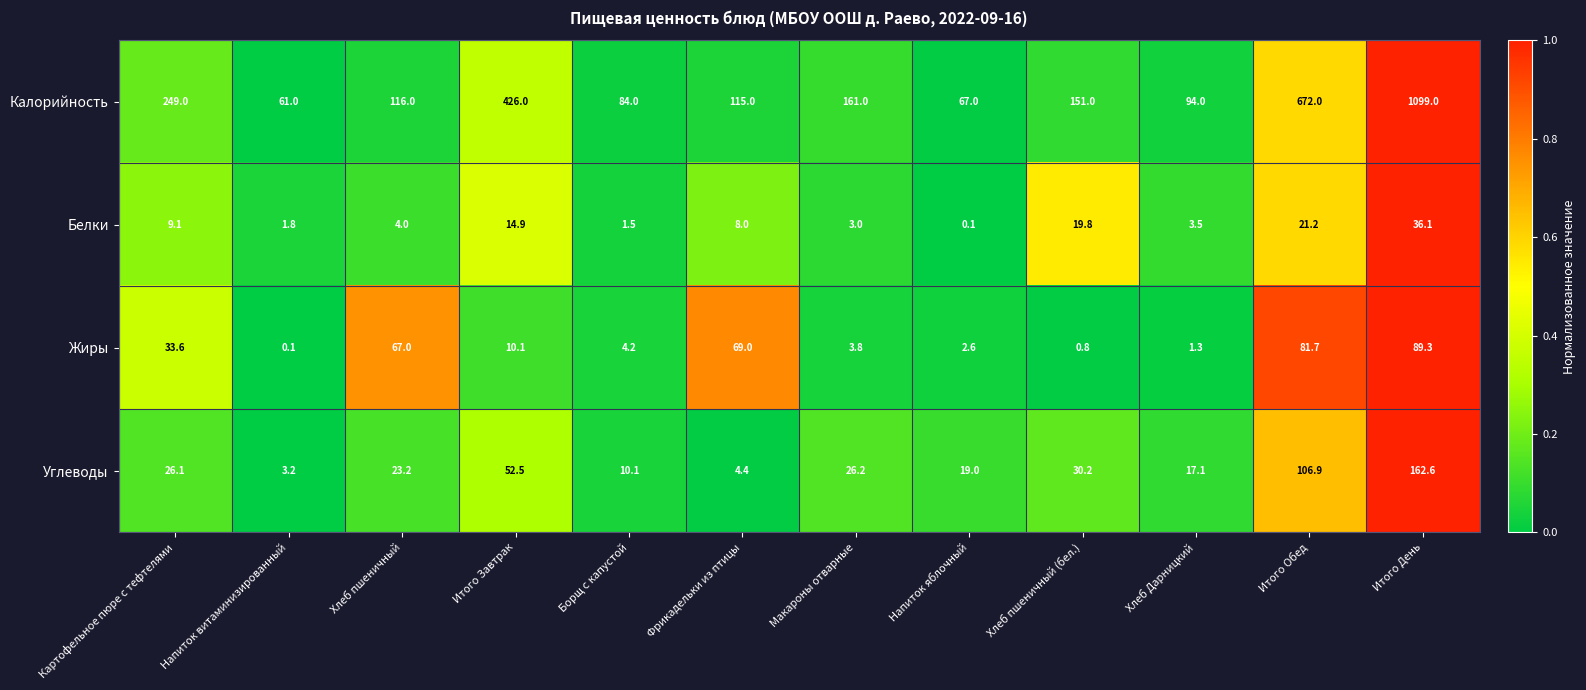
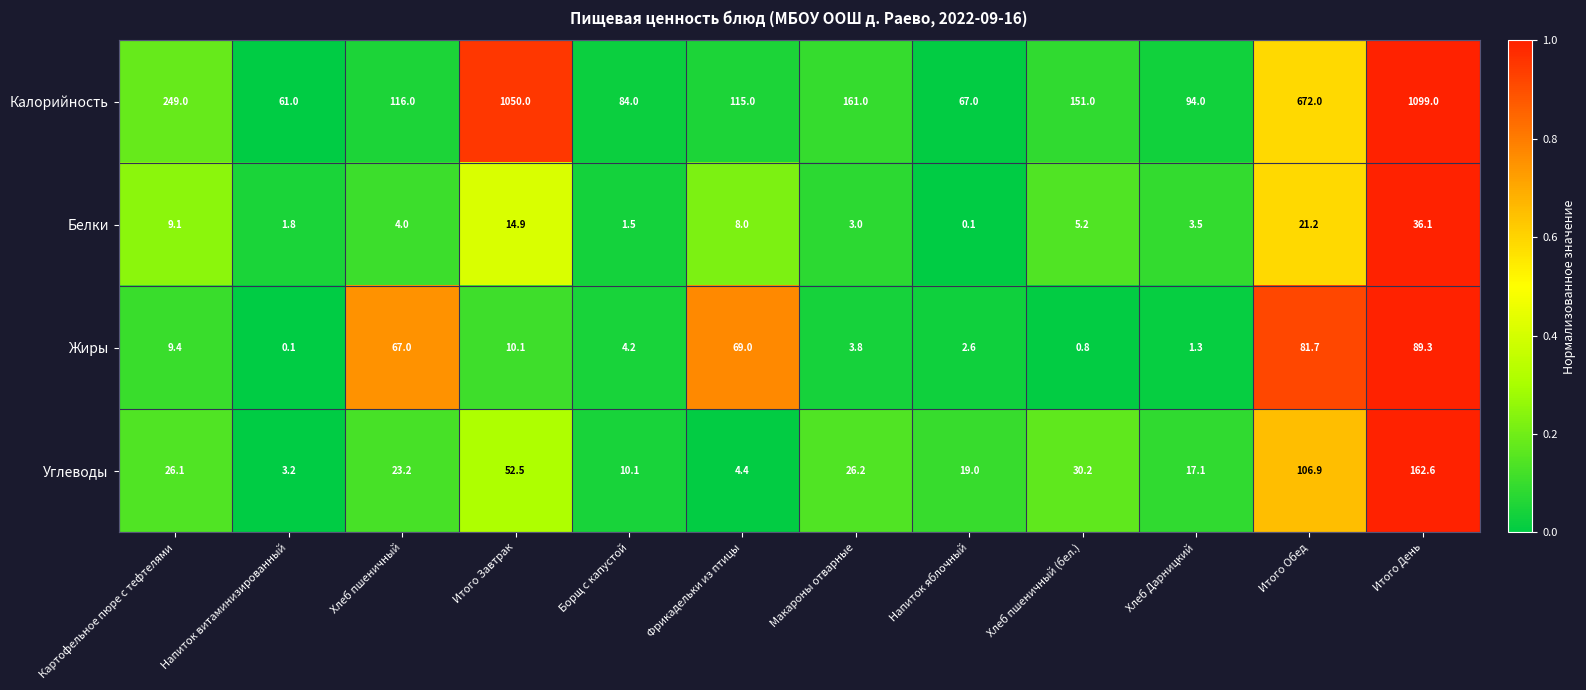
  {
    "Калорийность": {
      "Картофельное пюре с тефтелями": 249.0,
      "Напиток витаминизированный": 61.0,
      "Хлеб пшеничный": 116.0,
-     "Итого Завтрак": 426.0,
+     "Итого Завтрак": 1050.0,
      "Борщ с капустой": 84.0,
      "Фрикадельки из птицы": 115.0,
      "Макароны отварные": 161.0,
      "Напиток яблочный": 67.0,
      "Хлеб пшеничный (бел.)": 151.0,
      "Хлеб Дарницкий": 94.0,
      "Итого Обед": 672.0,
      "Итого День": 1099.0
    },
    "Белки": {
      "Картофельное пюре с тефтелями": 9.1,
      "Напиток витаминизированный": 1.8,
      "Хлеб пшеничный": 4.0,
      "Итого Завтрак": 14.9,
      "Борщ с капустой": 1.5,
      "Фрикадельки из птицы": 8.0,
      "Макароны отварные": 3.0,
      "Напиток яблочный": 0.1,
-     "Хлеб пшеничный (бел.)": 19.8,
+     "Хлеб пшеничный (бел.)": 5.2,
      "Хлеб Дарницкий": 3.5,
      "Итого Обед": 21.2,
      "Итого День": 36.1
    },
    "Жиры": {
-     "Картофельное пюре с тефтелями": 33.6,
+     "Картофельное пюре с тефтелями": 9.4,
      "Напиток витаминизированный": 0.1,
      "Хлеб пшеничный": 67.0,
      "Итого Завтрак": 10.1,
      "Борщ с капустой": 4.2,
      "Фрикадельки из птицы": 69.0,
      "Макароны отварные": 3.8,
      "Напиток яблочный": 2.6,
      "Хлеб пшеничный (бел.)": 0.8,
      "Хлеб Дарницкий": 1.3,
      "Итого Обед": 81.7,
      "Итого День": 89.3
    },
    "Углеводы": {
      "Картофельное пюре с тефтелями": 26.1,
      "Напиток витаминизированный": 3.2,
      "Хлеб пшеничный": 23.2,
      "Итого Завтрак": 52.5,
      "Борщ с капустой": 10.1,
      "Фрикадельки из птицы": 4.4,
      "Макароны отварные": 26.2,
      "Напиток яблочный": 19.0,
      "Хлеб пшеничный (бел.)": 30.2,
      "Хлеб Дарницкий": 17.1,
      "Итого Обед": 106.9,
      "Итого День": 162.6
    }
  }
